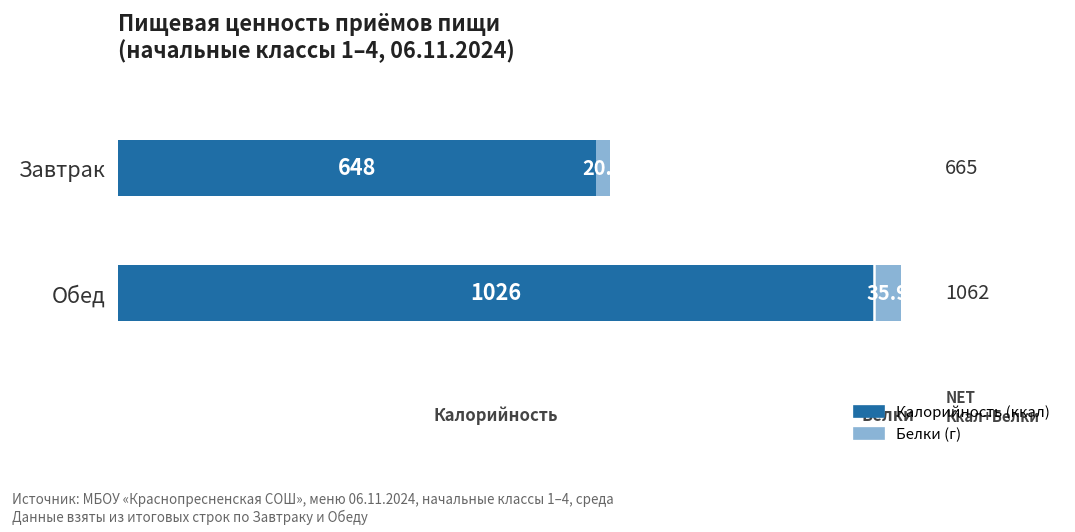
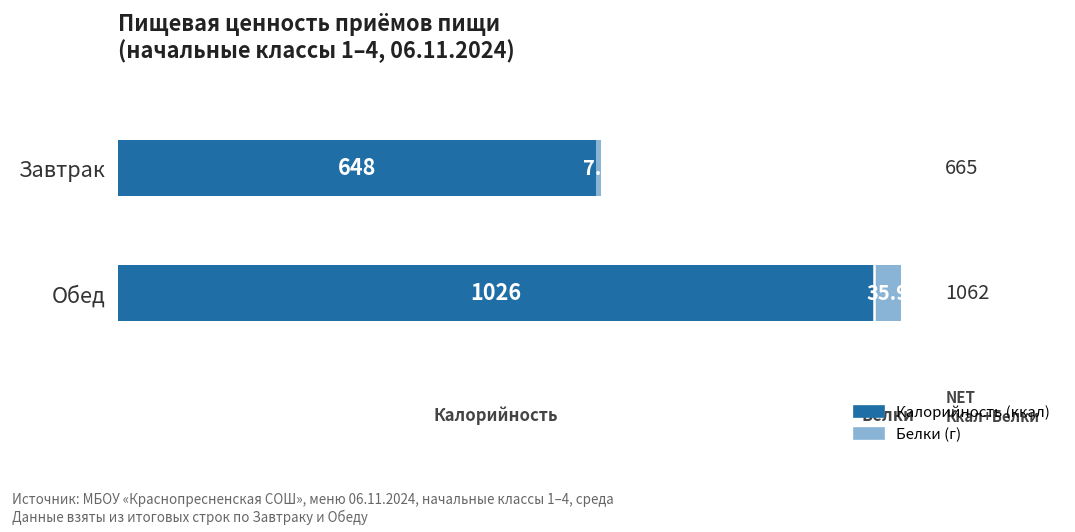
  {
    "Калорийность (ккал)": {
      "Завтрак": 648,
      "Обед": 1026
    },
    "Белки (г)": {
-     "Завтрак": 20.2,
+     "Завтрак": 7.0,
      "Обед": 35.9
    }
  }
